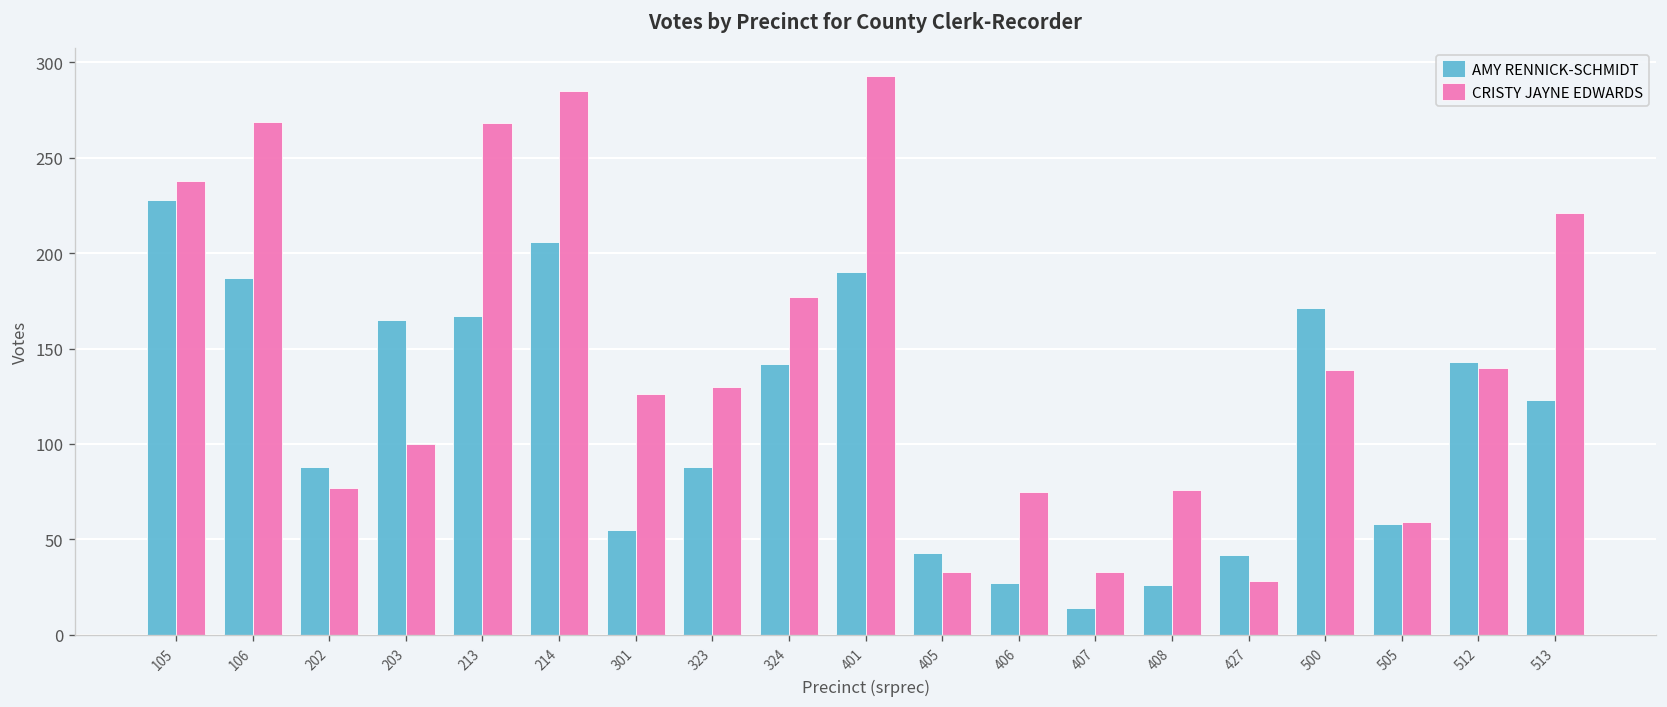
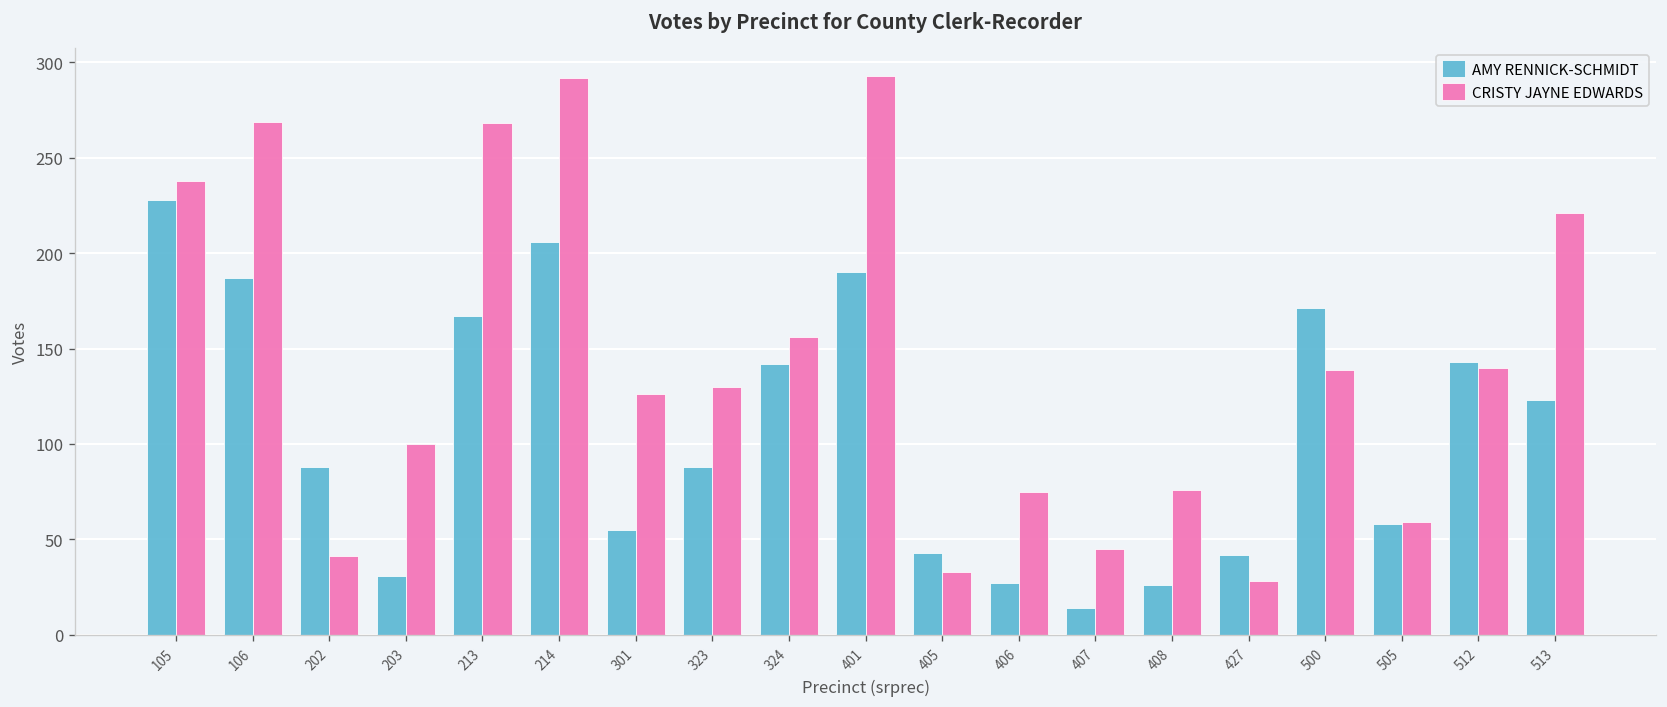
  {
    "AMY RENNICK-SCHMIDT": {
      "105": 228,
      "106": 187,
      "202": 88,
-     "203": 165,
+     "203": 31,
      "213": 167,
      "214": 206,
      "301": 55,
      "323": 88,
      "324": 142,
      "401": 190,
      "405": 43,
      "406": 27,
      "407": 14,
      "408": 26,
      "427": 42,
      "500": 171,
      "505": 58,
      "512": 143,
      "513": 123
    },
    "CRISTY JAYNE EDWARDS": {
      "105": 238,
      "106": 269,
-     "202": 77,
+     "202": 41,
      "203": 100,
      "213": 268,
-     "214": 285,
+     "214": 292,
      "301": 126,
      "323": 130,
-     "324": 177,
+     "324": 156,
      "401": 293,
      "405": 33,
      "406": 75,
-     "407": 33,
+     "407": 45,
      "408": 76,
      "427": 28,
      "500": 139,
      "505": 59,
      "512": 140,
      "513": 221
    }
  }
